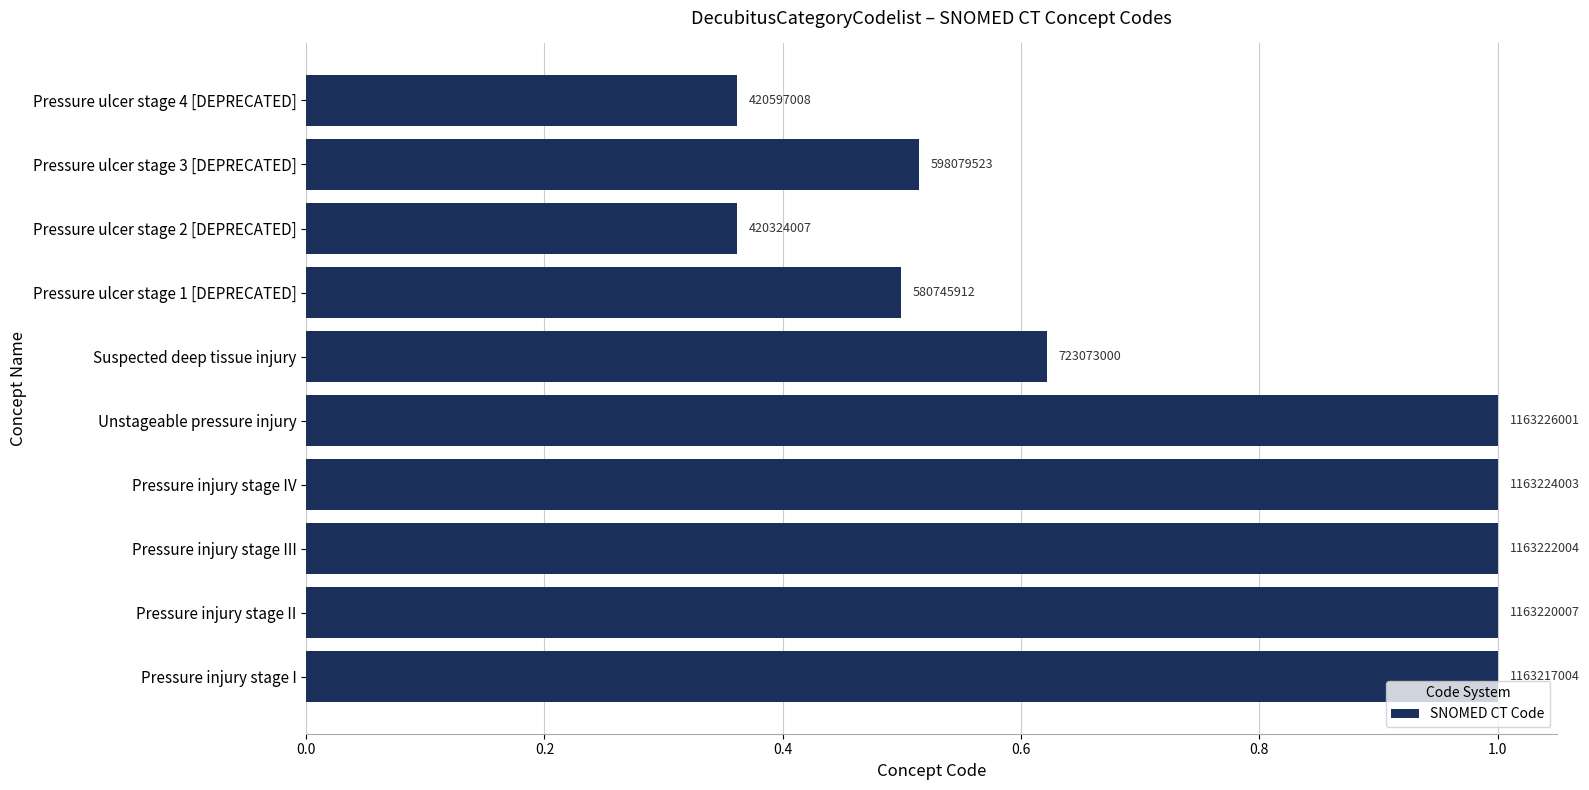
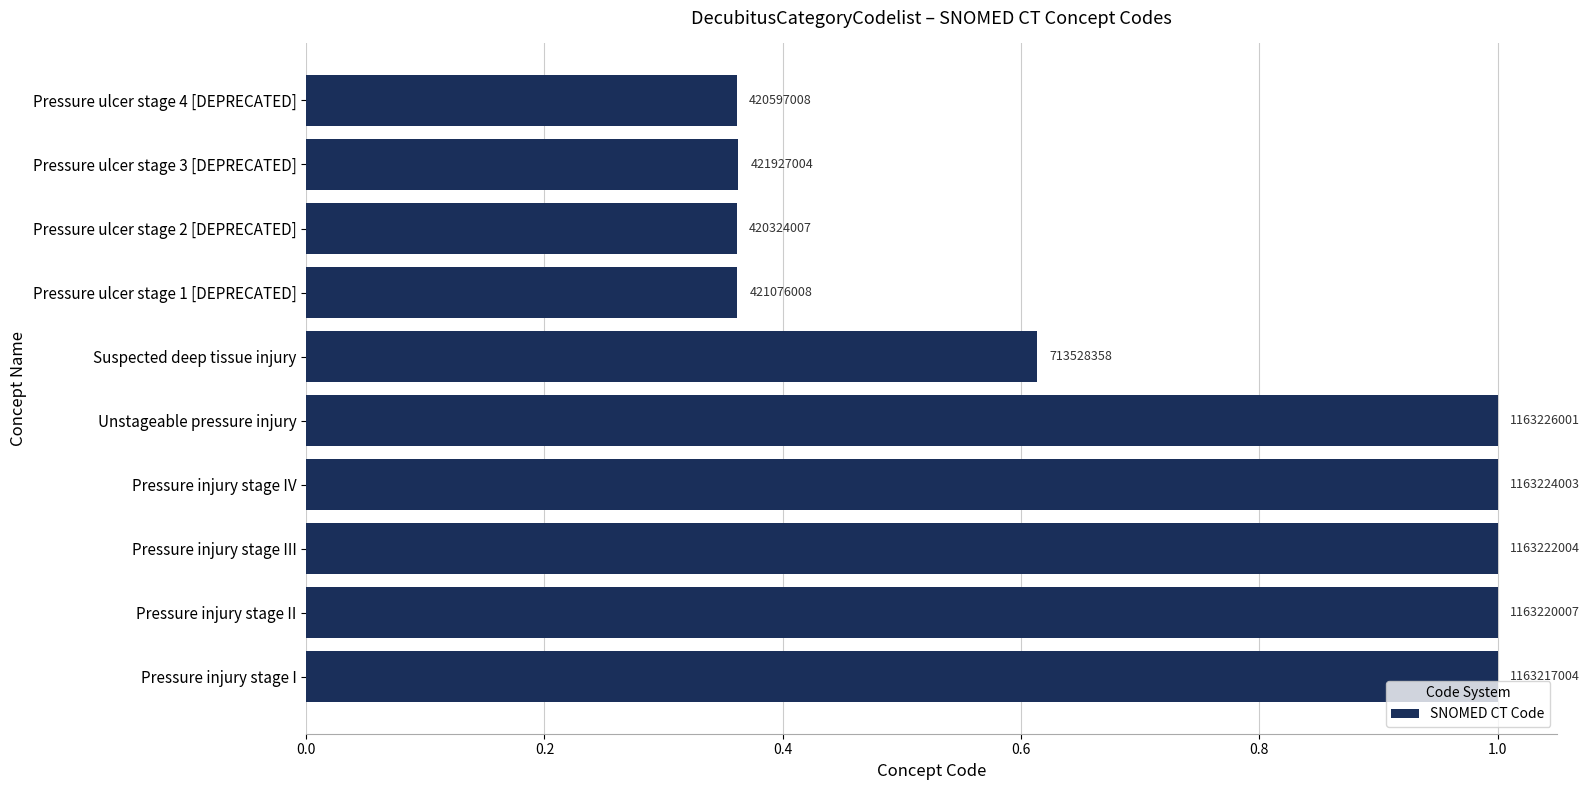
  {
-   "Pressure ulcer stage 3 [DEPRECATED]": 598079523,
-   "Pressure ulcer stage 1 [DEPRECATED]": 580745912,
-   "Suspected deep tissue injury": 723073000
+   "Pressure ulcer stage 3 [DEPRECATED]": 421927004,
+   "Pressure ulcer stage 1 [DEPRECATED]": 421076008,
+   "Suspected deep tissue injury": 713528358
  }
